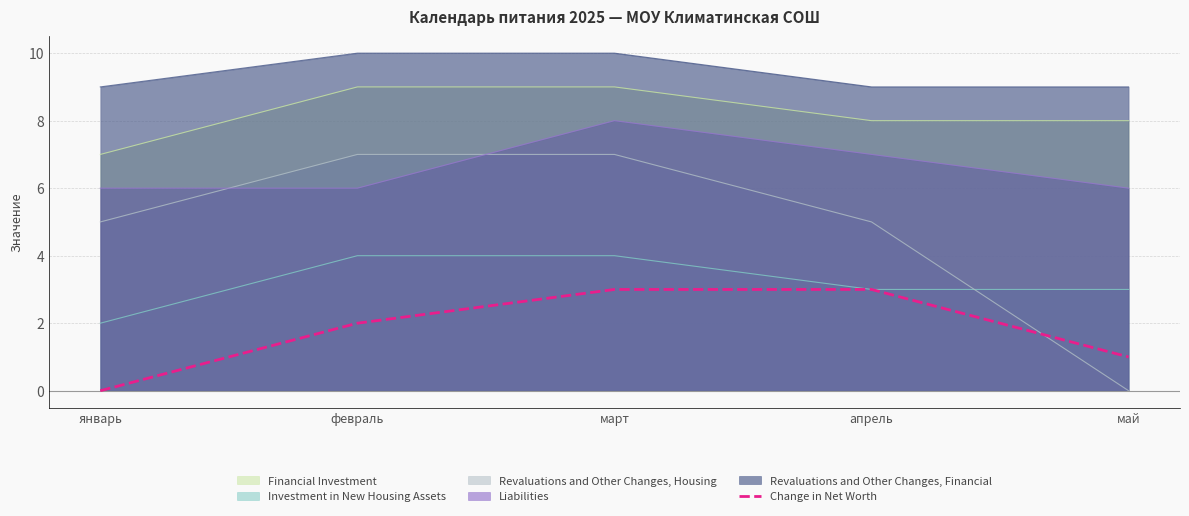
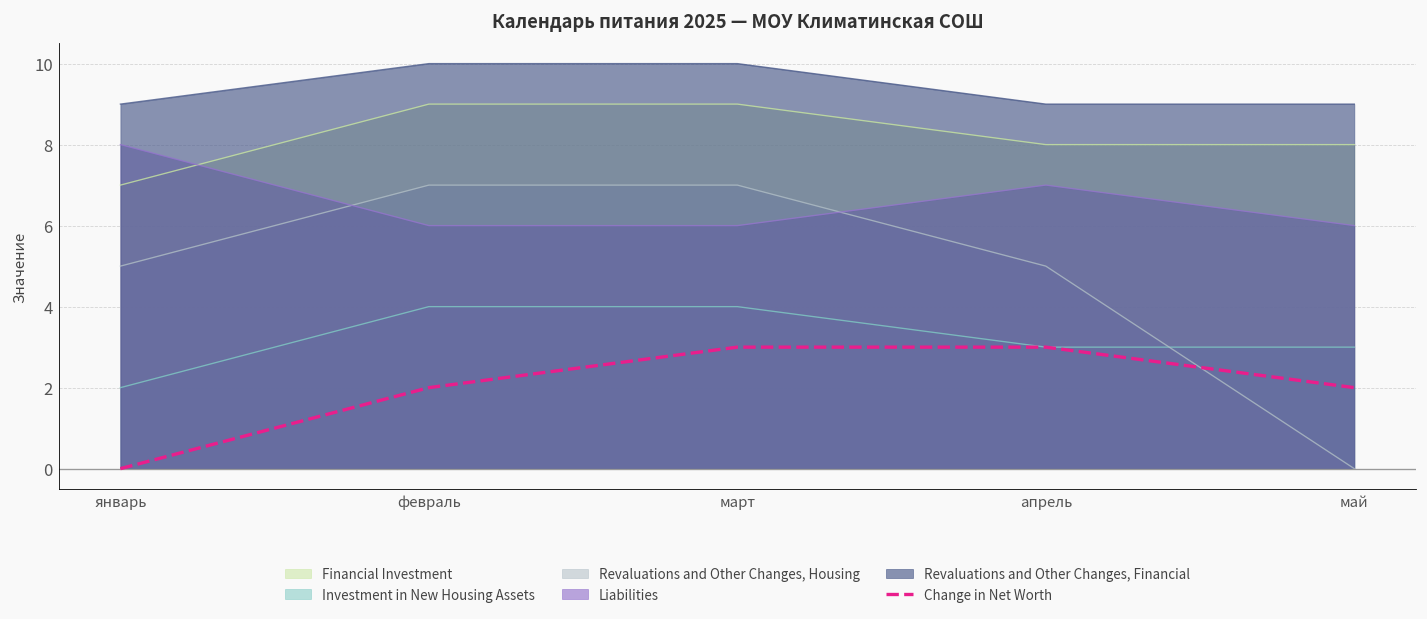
  {
    "Liabilities": {
-     "январь": 6,
+     "январь": 8,
      "февраль": 6,
-     "март": 8,
+     "март": 6,
      "апрель": 7,
      "май": 6
    },
    "Revaluations and Other Changes, Financial": {
      "январь": 9,
      "февраль": 10,
      "март": 10,
      "апрель": 9,
      "май": 9
    },
    "Change in Net Worth": {
      "январь": 0,
      "февраль": 2,
      "март": 3,
-     "май": 1
+     "май": 2
    }
  }
